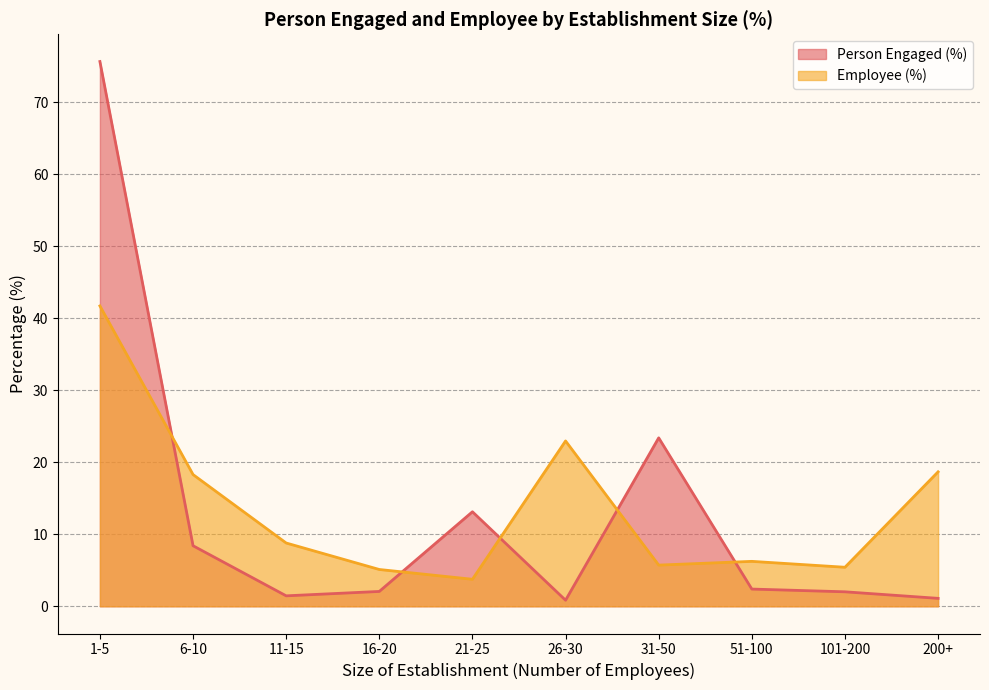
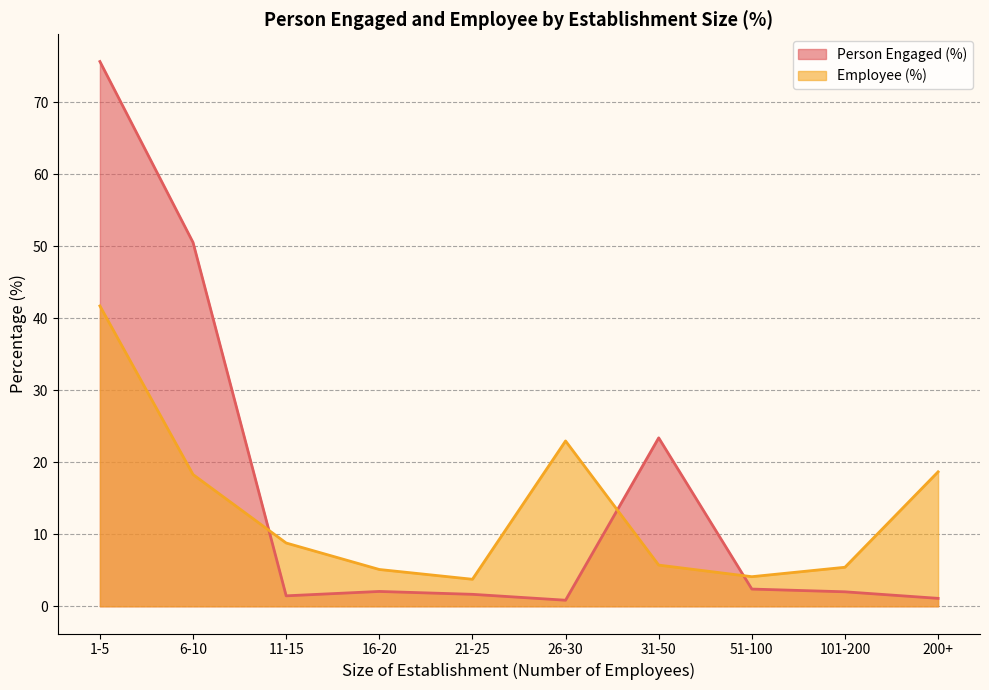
  {
    "Person Engaged (%)": {
      "1-5": 76,
-     "6-10": 8,
+     "6-10": 51,
      "11-15": 1,
      "16-20": 2,
-     "21-25": 13,
+     "21-25": 2,
      "26-30": 1,
      "31-50": 23,
      "51-100": 2,
      "101-200": 2,
      "200+": 1
    },
    "Employee (%)": {
      "1-5": 42,
      "6-10": 18,
      "11-15": 9,
      "16-20": 5,
      "21-25": 4,
      "26-30": 23,
      "31-50": 6,
-     "51-100": 6,
+     "51-100": 4,
      "101-200": 5,
      "200+": 19
    }
  }
